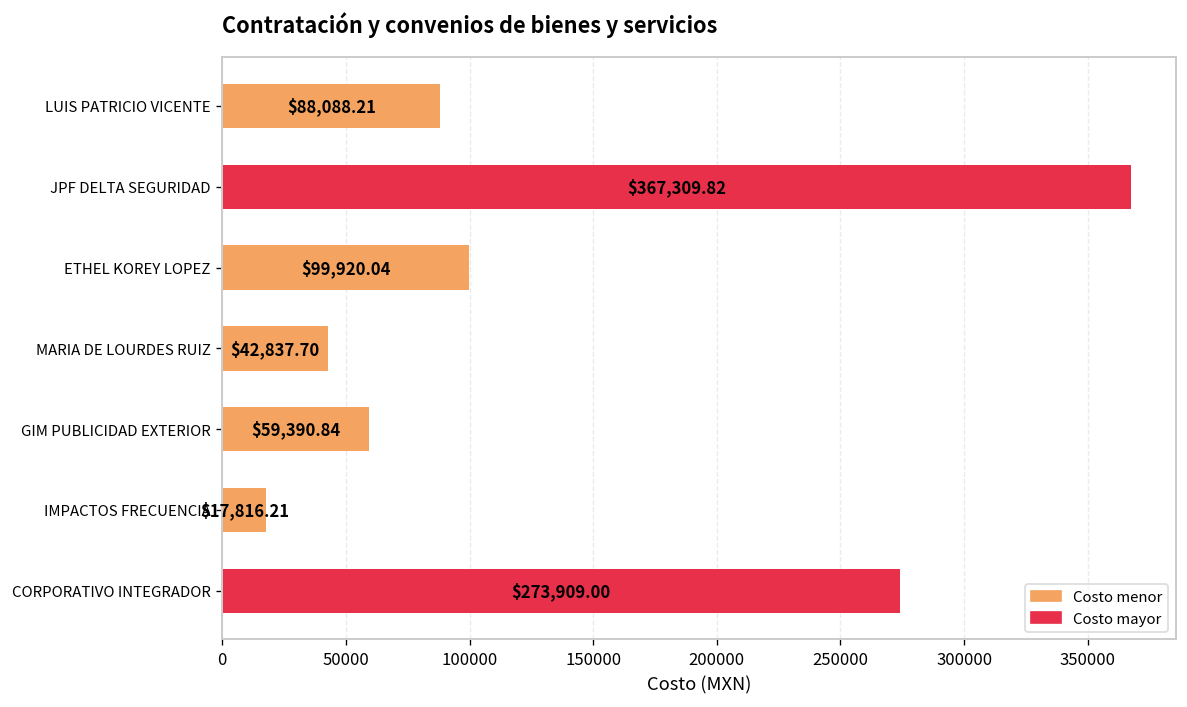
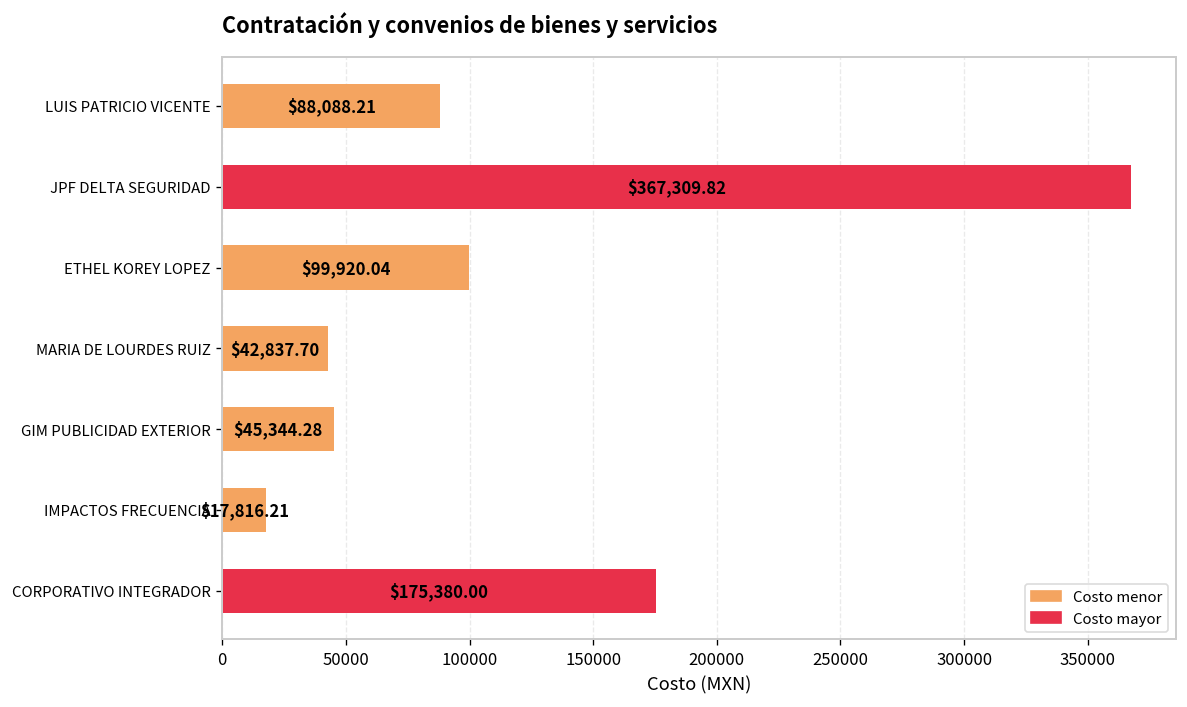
  {
    "LUIS PATRICIO VICENTE": "$88,088.21",
    "JPF DELTA SEGURIDAD": "$367,309.82",
    "ETHEL KOREY LOPEZ": "$99,920.04",
    "MARIA DE LOURDES RUIZ": "$42,837.70",
-   "GIM PUBLICIDAD EXTERIOR": "$59,390.84",
+   "GIM PUBLICIDAD EXTERIOR": "$45,344.28",
    "IMPACTOS FRECUENCIA": "$17,816.21",
-   "CORPORATIVO INTEGRADOR": "$273,909.00"
+   "CORPORATIVO INTEGRADOR": "$175,380.00"
  }
